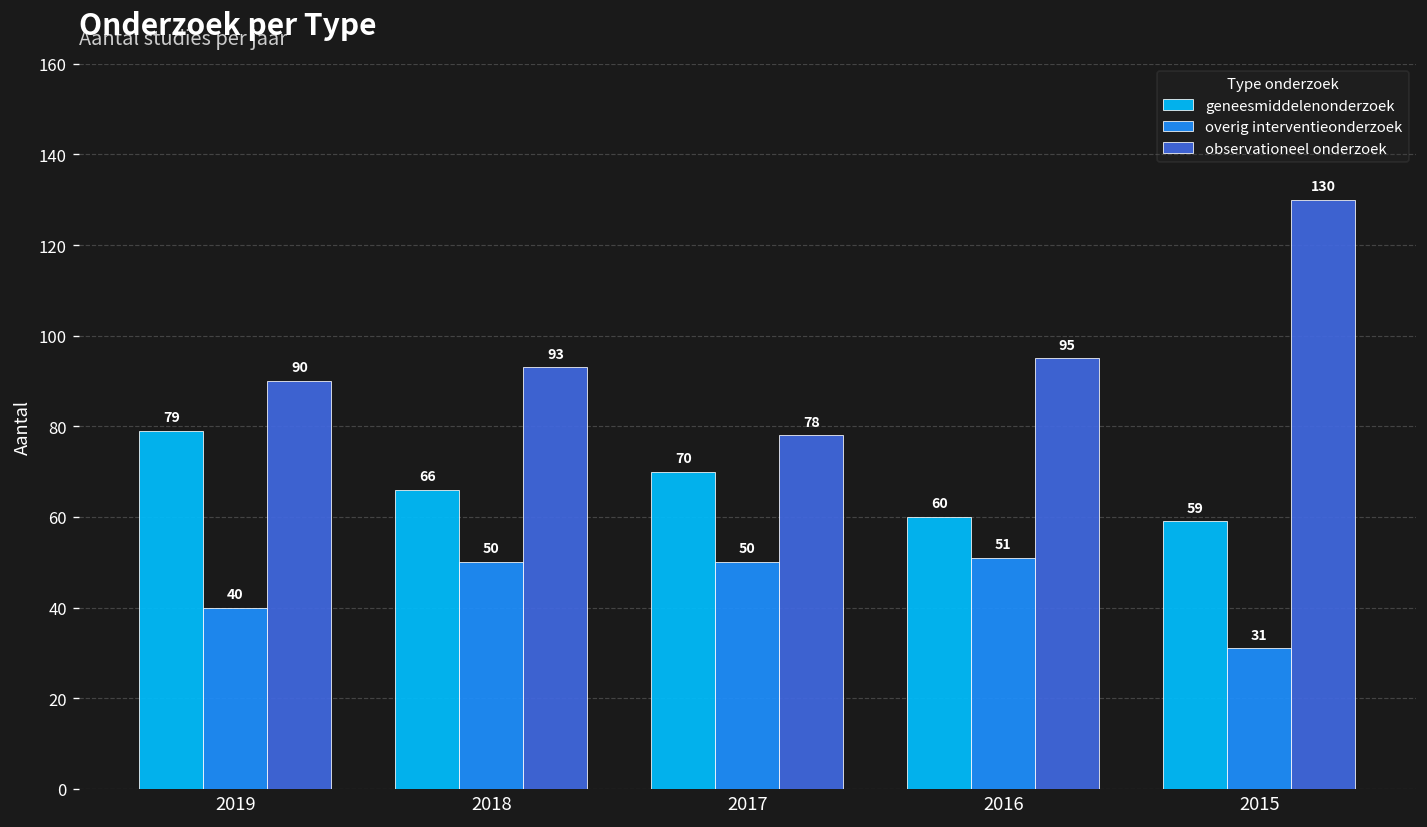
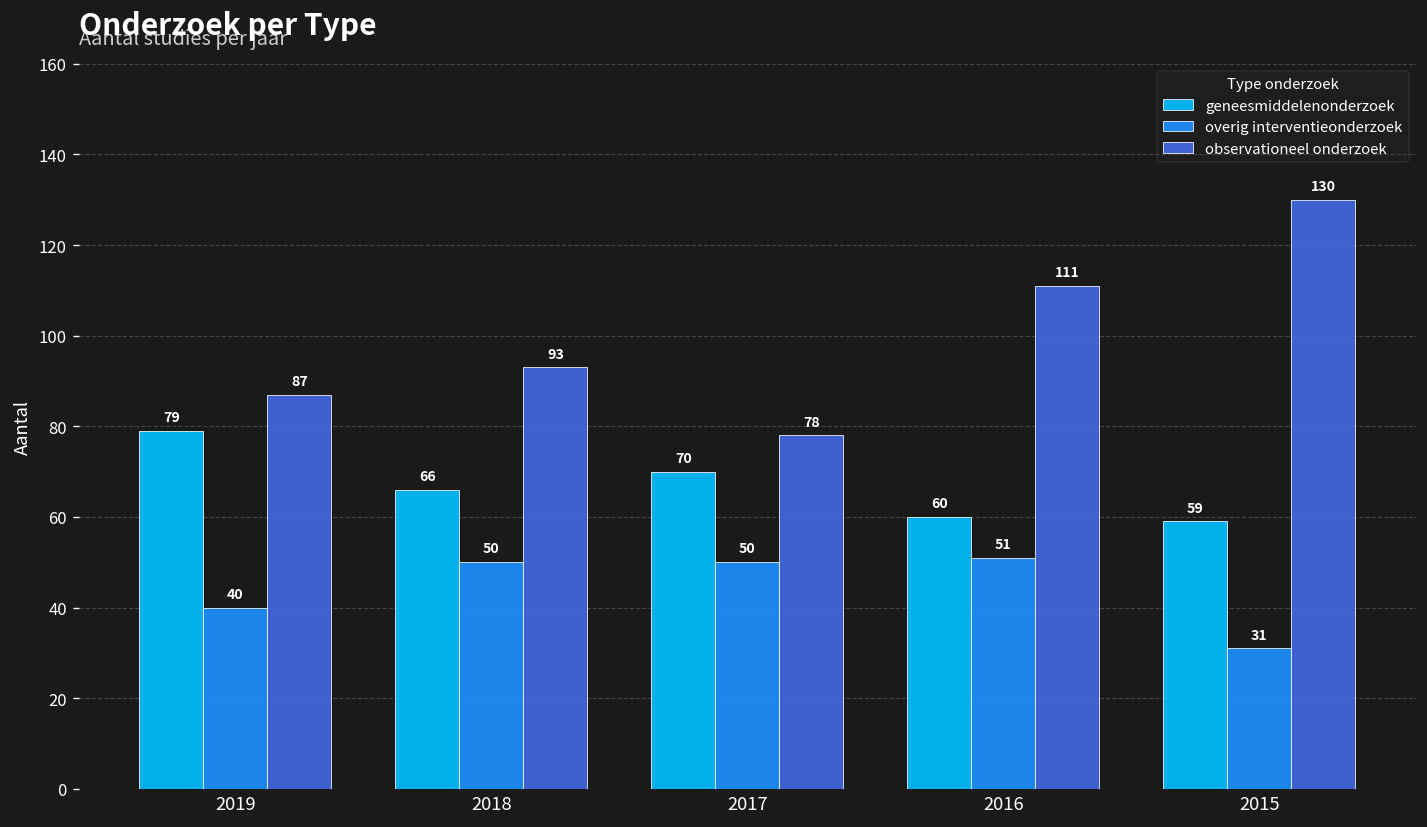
  {
    "observationeel onderzoek": {
-     "2019": 90,
+     "2019": 87,
      "2018": 93,
      "2017": 78,
-     "2016": 95,
+     "2016": 111,
      "2015": 130
    }
  }
